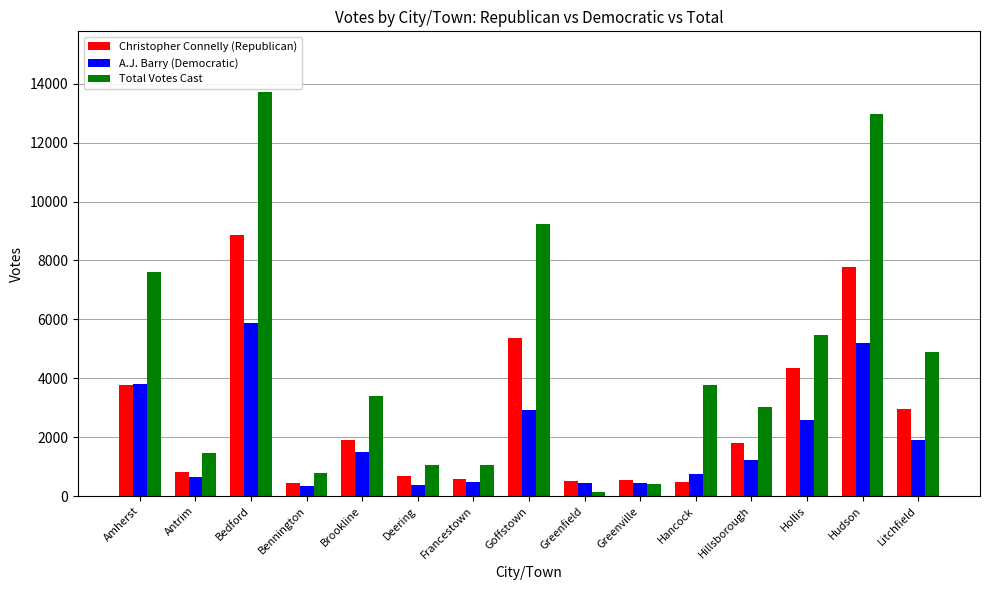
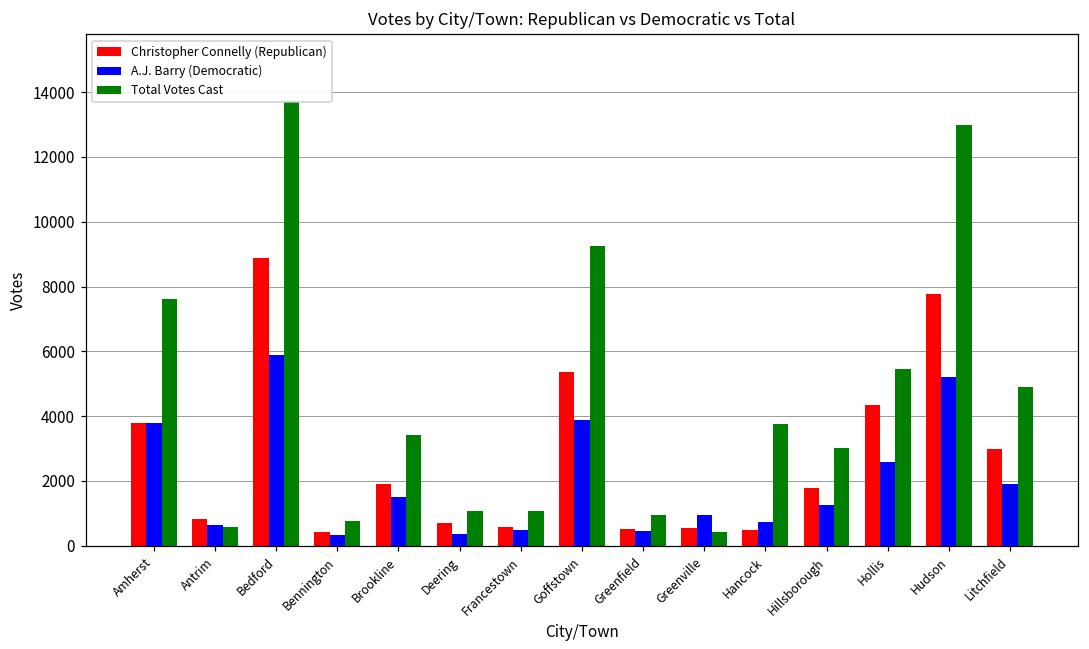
  {
    "Christopher Connelly (Republican)": {
      "Amherst": 3800,
      "Antrim": 800,
      "Bedford": 8900,
      "Bennington": 400,
      "Brookline": 1900,
      "Deering": 700,
      "Francestown": 600,
      "Goffstown": 5400,
      "Greenfield": 500,
      "Greenville": 600,
      "Hancock": 500,
      "Hillsborough": 1800,
      "Hollis": 4300,
      "Hudson": 7800,
      "Litchfield": 3000
    },
    "A.J. Barry (Democratic)": {
      "Amherst": 3800,
      "Antrim": 700,
      "Bedford": 5900,
      "Bennington": 300,
      "Brookline": 1500,
      "Deering": 400,
      "Francestown": 500,
-     "Goffstown": 2900,
+     "Goffstown": 3900,
      "Greenfield": 400,
-     "Greenville": 400,
+     "Greenville": 1000,
      "Hancock": 700,
      "Hillsborough": 1200,
      "Hollis": 2600,
      "Hudson": 5200,
      "Litchfield": 1900
    },
    "Total Votes Cast": {
      "Amherst": 7600,
-     "Antrim": 1500,
+     "Antrim": 600,
      "Bedford": 13700,
      "Bennington": 800,
      "Brookline": 3400,
      "Deering": 1100,
      "Francestown": 1100,
      "Goffstown": 9300,
-     "Greenfield": 100,
+     "Greenfield": 1000,
      "Greenville": 400,
      "Hancock": 3800,
      "Hillsborough": 3000,
      "Hollis": 5500,
      "Hudson": 13000,
      "Litchfield": 4900
    }
  }
